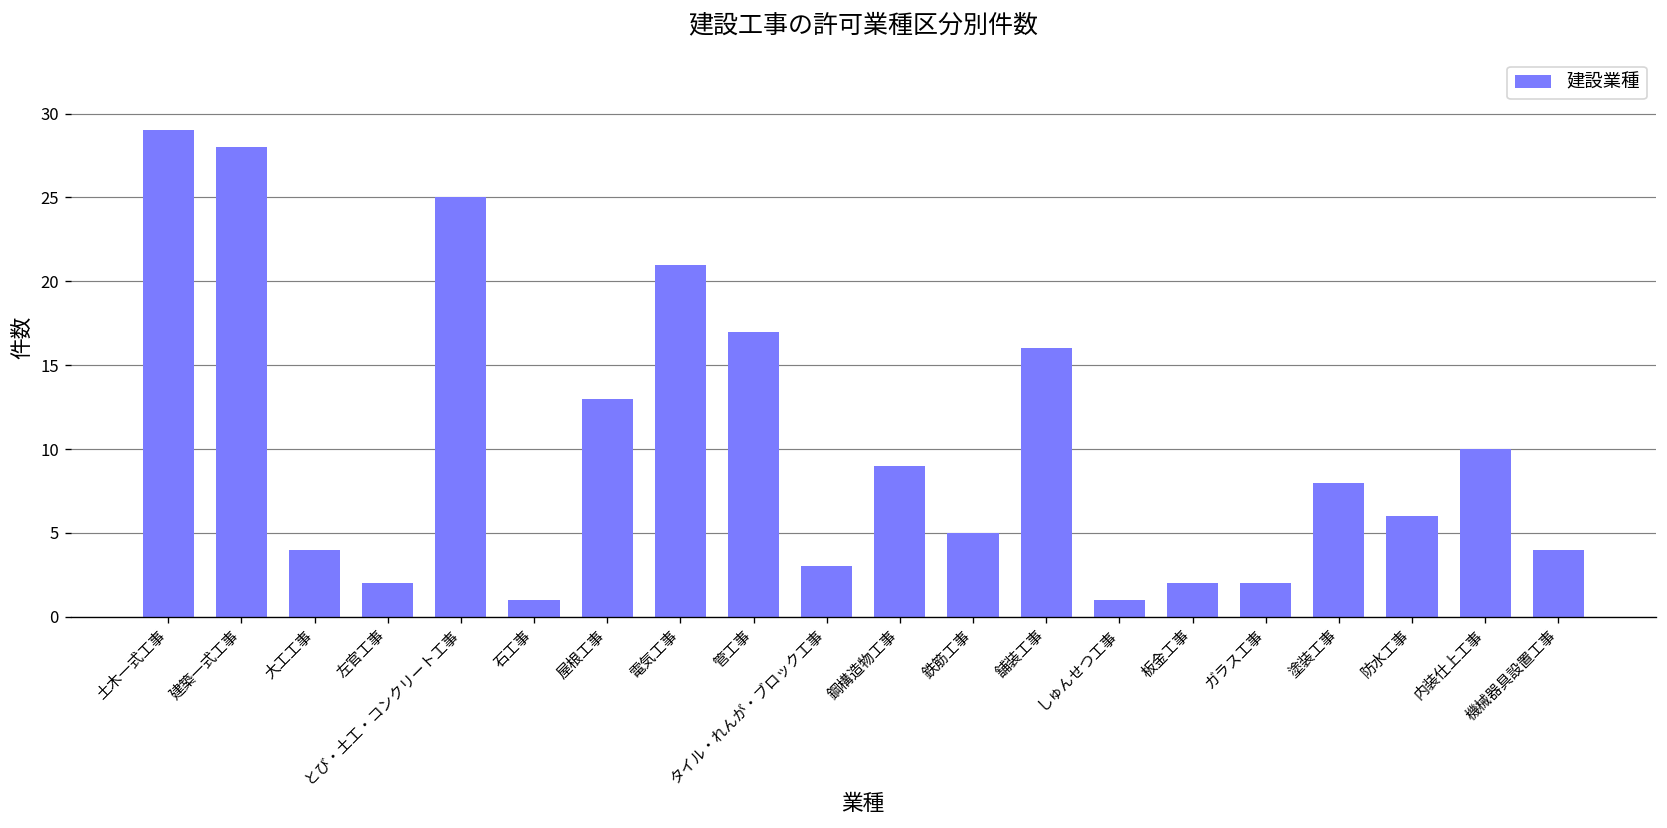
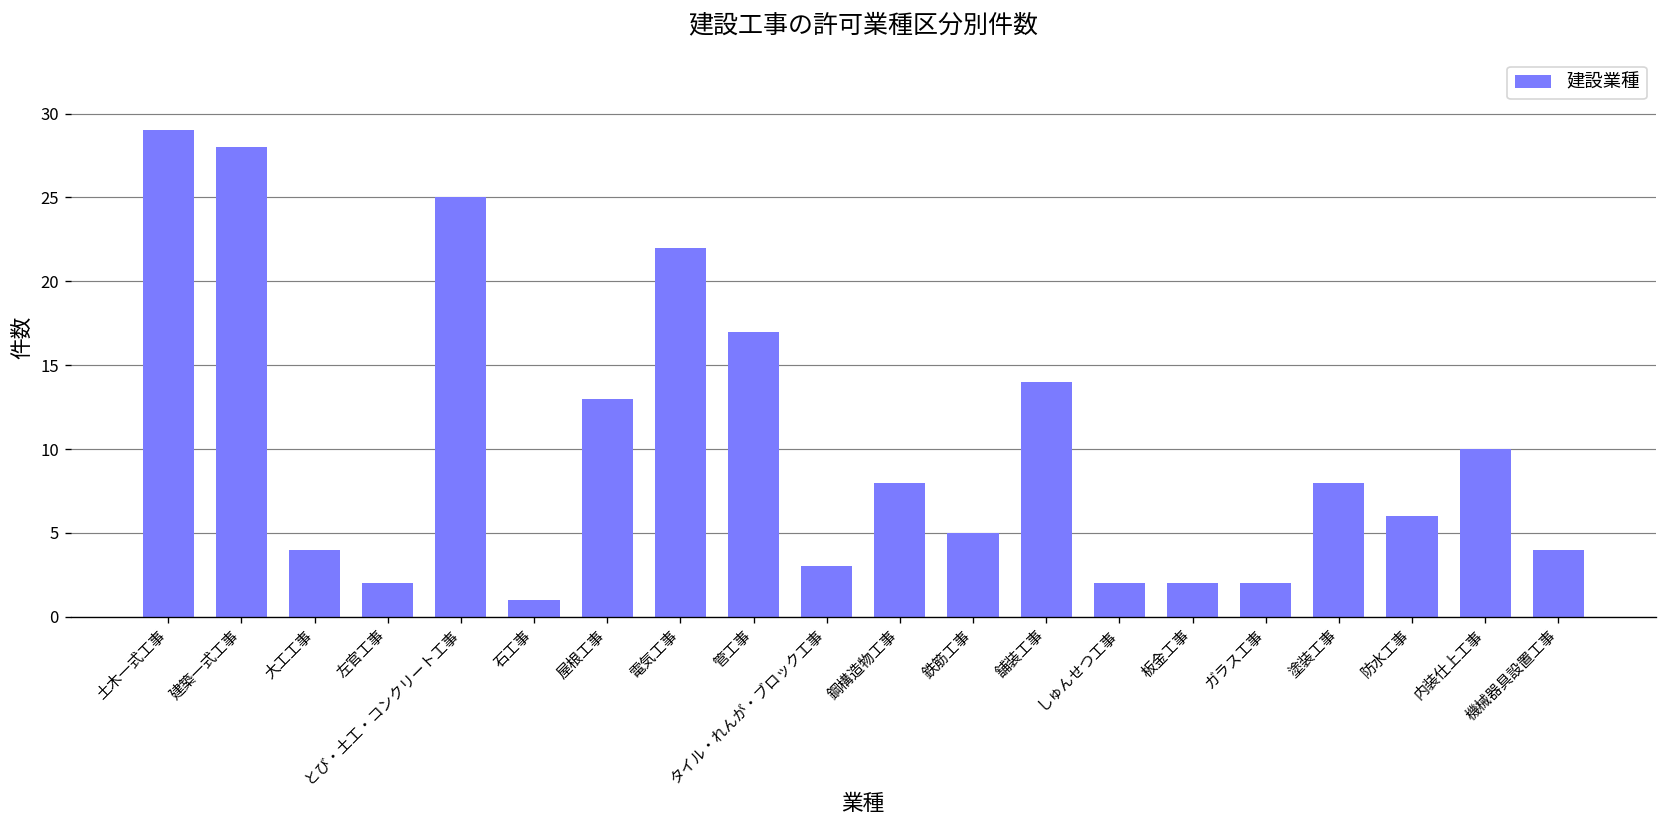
  {
    "土木一式工事": 29,
    "建築一式工事": 28,
    "大工工事": 4,
    "左官工事": 2,
    "とび・土工・コンクリート工事": 25,
    "石工事": 1,
    "屋根工事": 13,
-   "電気工事": 21,
+   "電気工事": 22,
    "管工事": 17,
    "タイル・れんが・ブロック工事": 3,
-   "鋼構造物工事": 9,
+   "鋼構造物工事": 8,
    "鉄筋工事": 5,
-   "舗装工事": 16,
-   "しゅんせつ工事": 1,
+   "舗装工事": 14,
+   "しゅんせつ工事": 2,
    "板金工事": 2,
    "ガラス工事": 2,
    "塗装工事": 8,
    "防水工事": 6,
    "内装仕上工事": 10,
    "機械器具設置工事": 4
  }
